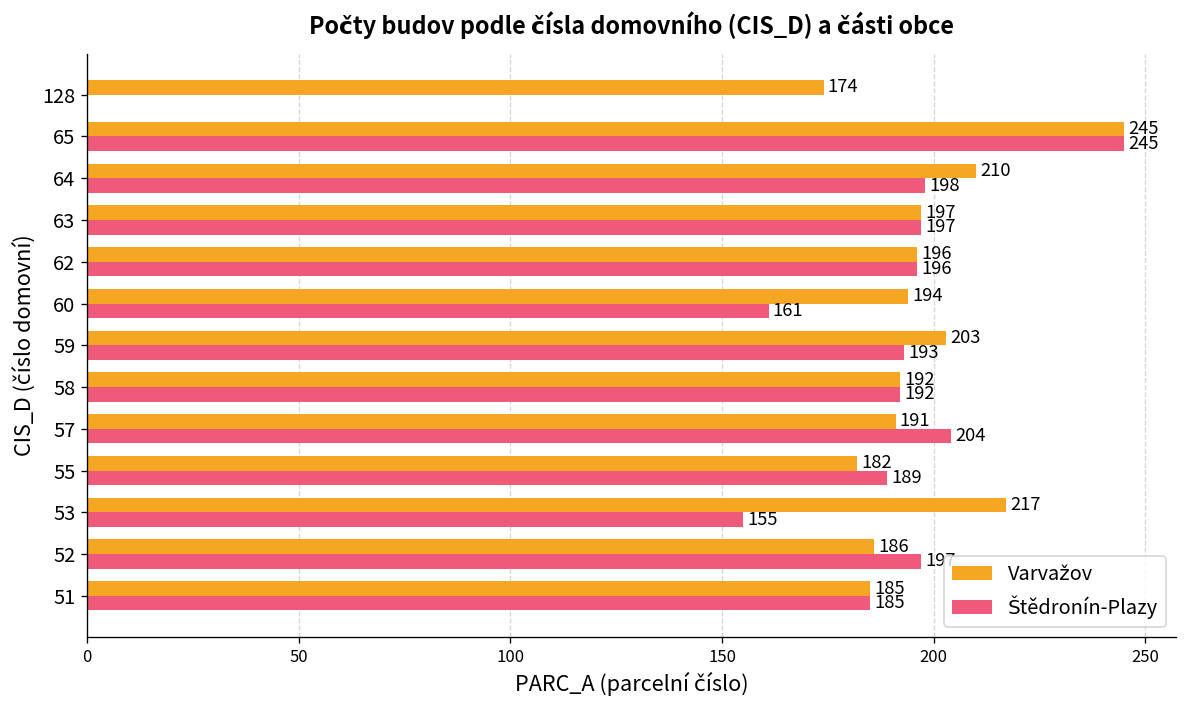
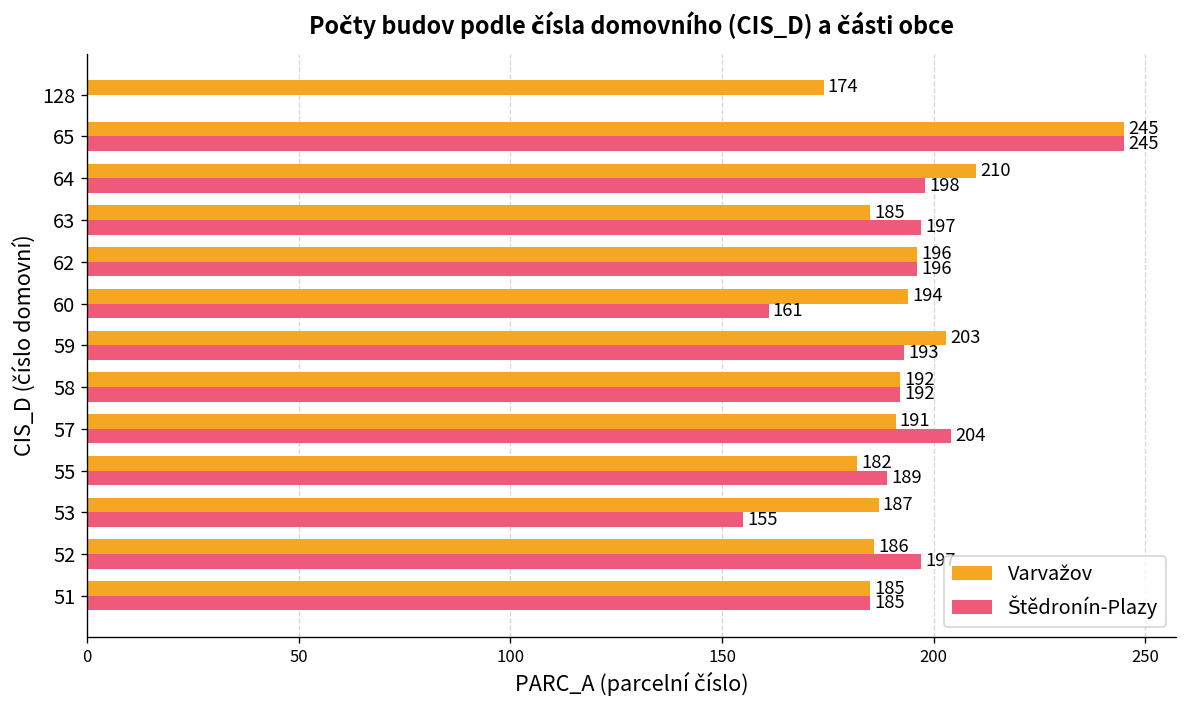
  {
    "Varvažov": {
      "128": 174,
      "64": 210,
-     "63": 197,
+     "63": 185,
      "60": 194,
      "59": 203,
      "57": 191,
      "55": 182,
-     "53": 217,
+     "53": 187,
      "52": 186
    },
    "Štědronín-Plazy": {
      "64": 198,
      "60": 161,
      "59": 193,
      "57": 204,
      "55": 189,
      "53": 155
    }
  }
